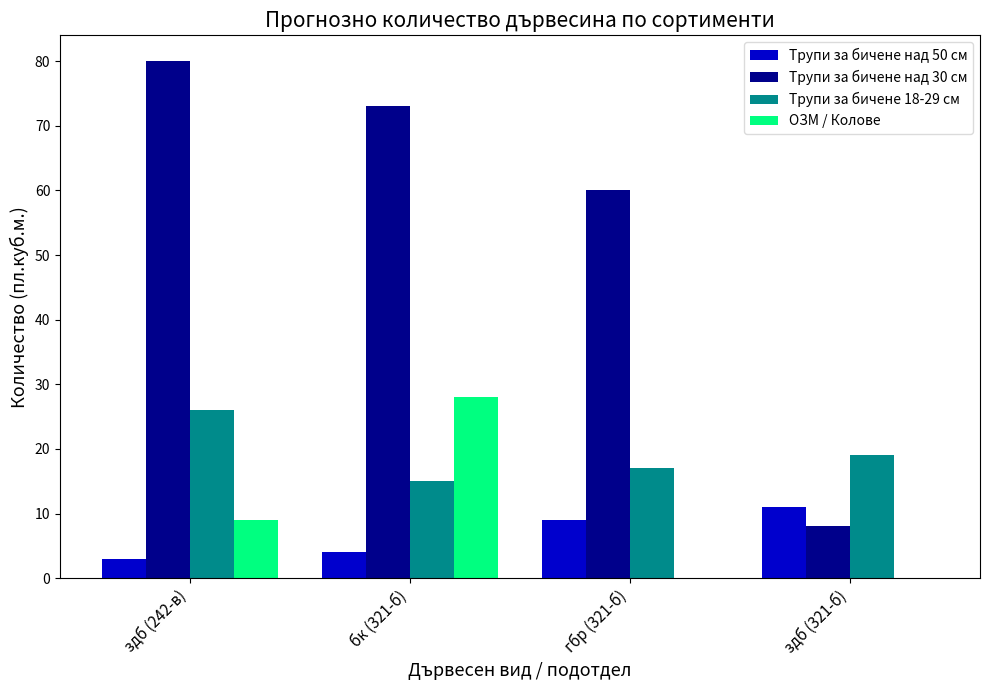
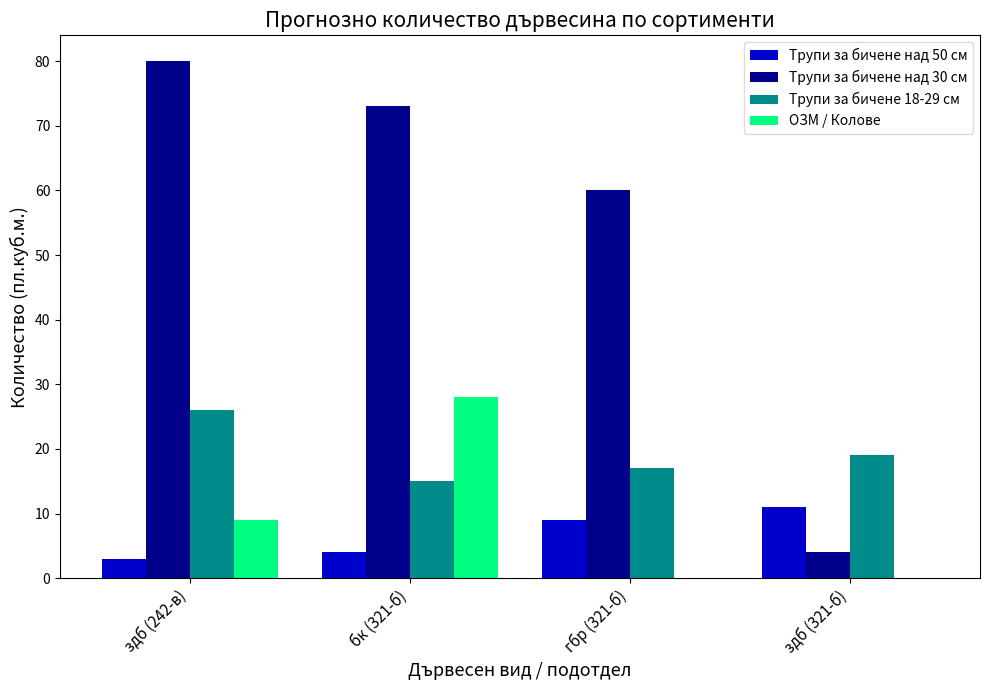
  {
    "Трупи за бичене над 50 см": {
      "здб (242-в)": 3,
      "бк (321-б)": 4,
      "гбр (321-б)": 9,
      "здб (321-б)": 11
    },
    "Трупи за бичене над 30 см": {
      "здб (242-в)": 80,
      "бк (321-б)": 73,
      "гбр (321-б)": 60,
-     "здб (321-б)": 8
+     "здб (321-б)": 4
    },
    "Трупи за бичене 18-29 см": {
      "здб (242-в)": 26,
      "бк (321-б)": 15,
      "гбр (321-б)": 17,
      "здб (321-б)": 19
    },
    "ОЗМ / Колове": {
      "здб (242-в)": 9,
      "бк (321-б)": 28,
      "гбр (321-б)": 0,
      "здб (321-б)": 0
    }
  }
